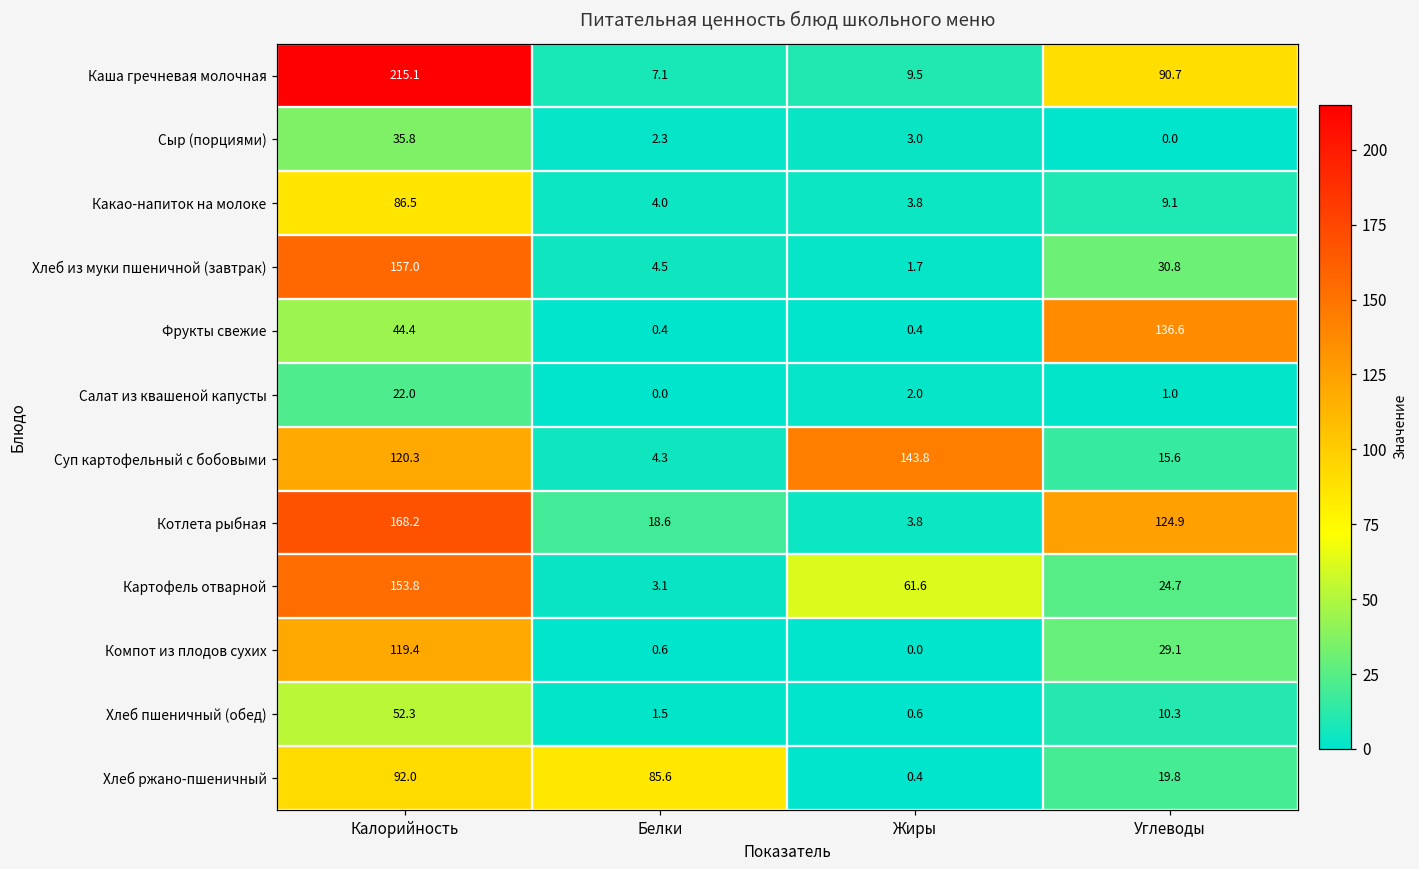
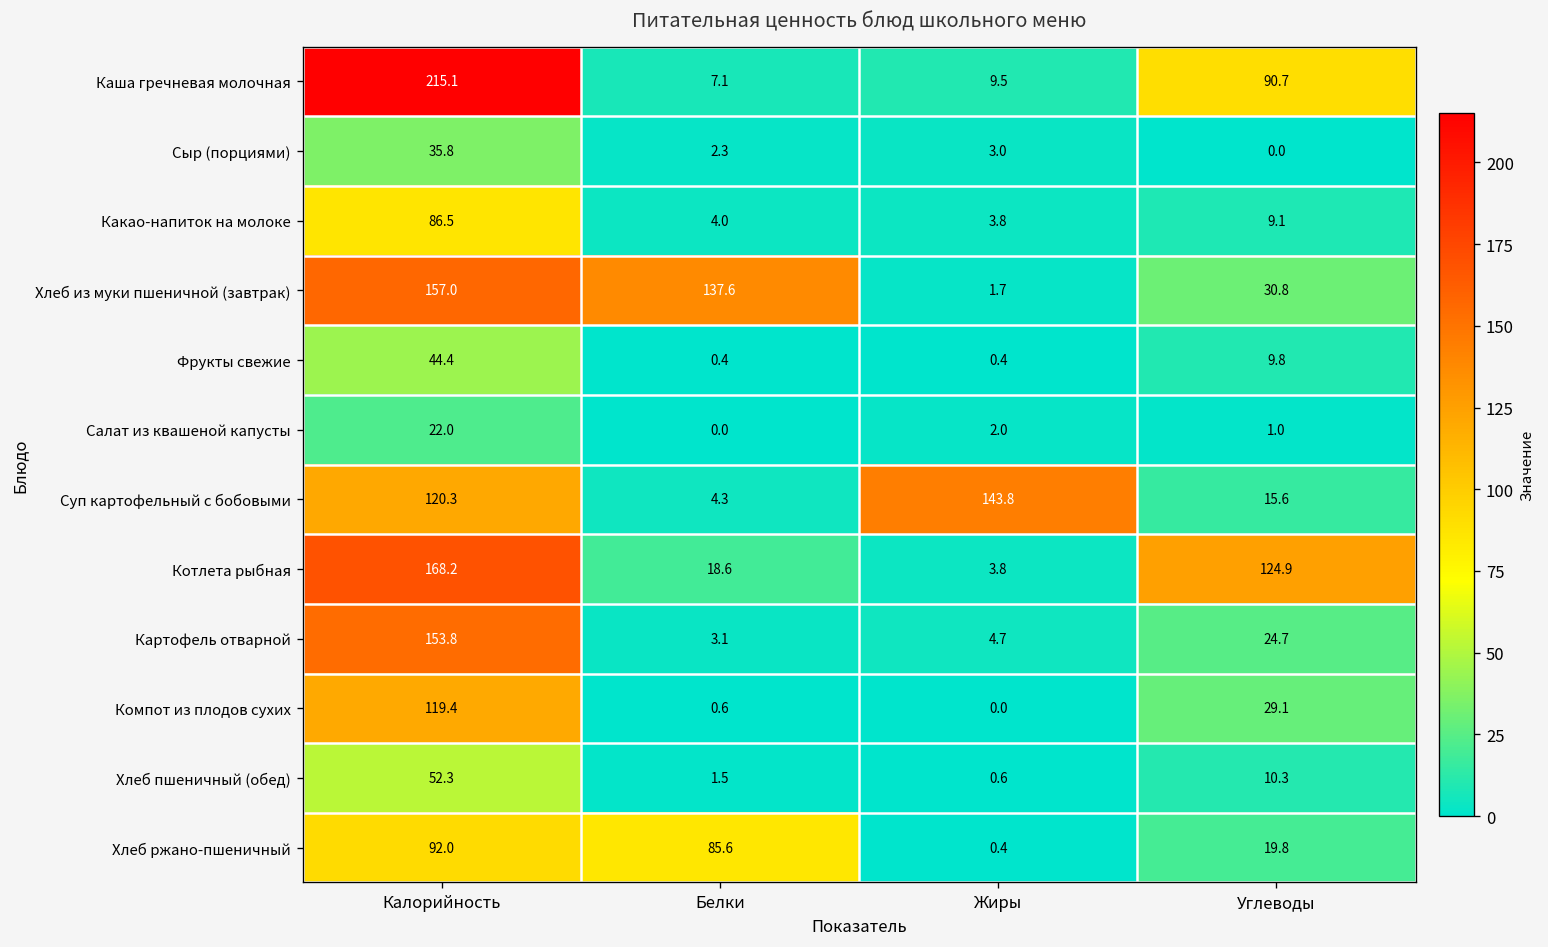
  {
    "Каша гречневая молочная": {
      "Калорийность": 215.1,
      "Белки": 7.1,
      "Жиры": 9.5,
      "Углеводы": 90.7
    },
    "Сыр (порциями)": {
      "Калорийность": 35.8,
      "Белки": 2.3,
      "Жиры": 3.0,
      "Углеводы": 0.0
    },
    "Какао-напиток на молоке": {
      "Калорийность": 86.5,
      "Белки": 4.0,
      "Жиры": 3.8,
      "Углеводы": 9.1
    },
    "Хлеб из муки пшеничной (завтрак)": {
      "Калорийность": 157.0,
-     "Белки": 4.5,
+     "Белки": 137.6,
      "Жиры": 1.7,
      "Углеводы": 30.8
    },
    "Фрукты свежие": {
      "Калорийность": 44.4,
      "Белки": 0.4,
      "Жиры": 0.4,
-     "Углеводы": 136.6
+     "Углеводы": 9.8
    },
    "Салат из квашеной капусты": {
      "Калорийность": 22.0,
      "Белки": 0.0,
      "Жиры": 2.0,
      "Углеводы": 1.0
    },
    "Суп картофельный с бобовыми": {
      "Калорийность": 120.3,
      "Белки": 4.3,
      "Жиры": 143.8,
      "Углеводы": 15.6
    },
    "Котлета рыбная": {
      "Калорийность": 168.2,
      "Белки": 18.6,
      "Жиры": 3.8,
      "Углеводы": 124.9
    },
    "Картофель отварной": {
      "Калорийность": 153.8,
      "Белки": 3.1,
-     "Жиры": 61.6,
+     "Жиры": 4.7,
      "Углеводы": 24.7
    },
    "Компот из плодов сухих": {
      "Калорийность": 119.4,
      "Белки": 0.6,
      "Жиры": 0.0,
      "Углеводы": 29.1
    },
    "Хлеб пшеничный (обед)": {
      "Калорийность": 52.3,
      "Белки": 1.5,
      "Жиры": 0.6,
      "Углеводы": 10.3
    },
    "Хлеб ржано-пшеничный": {
      "Калорийность": 92.0,
      "Белки": 85.6,
      "Жиры": 0.4,
      "Углеводы": 19.8
    }
  }
